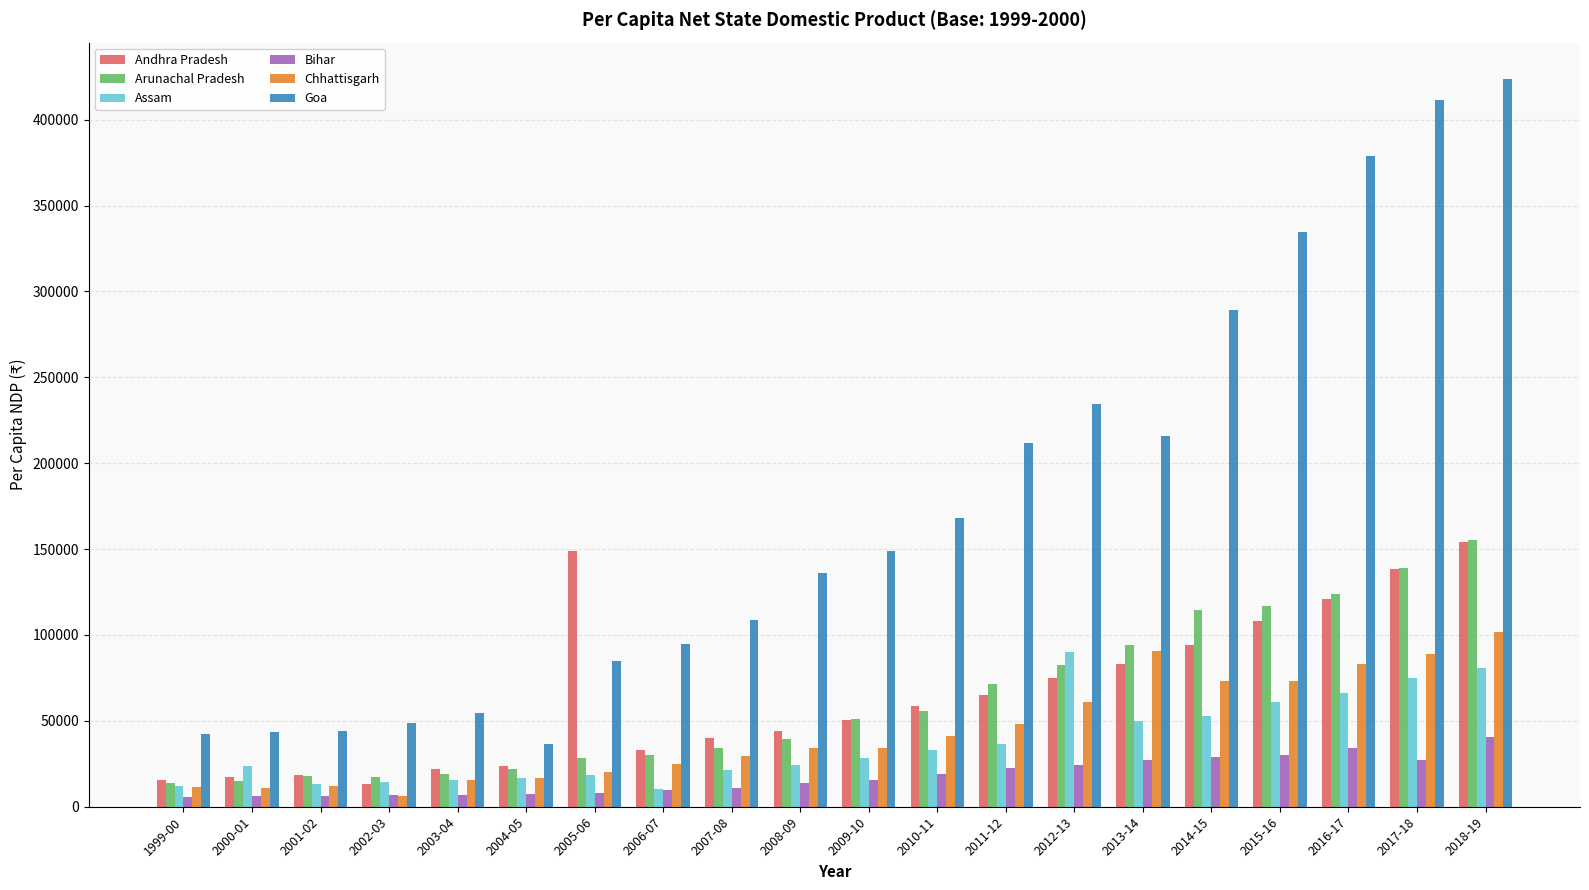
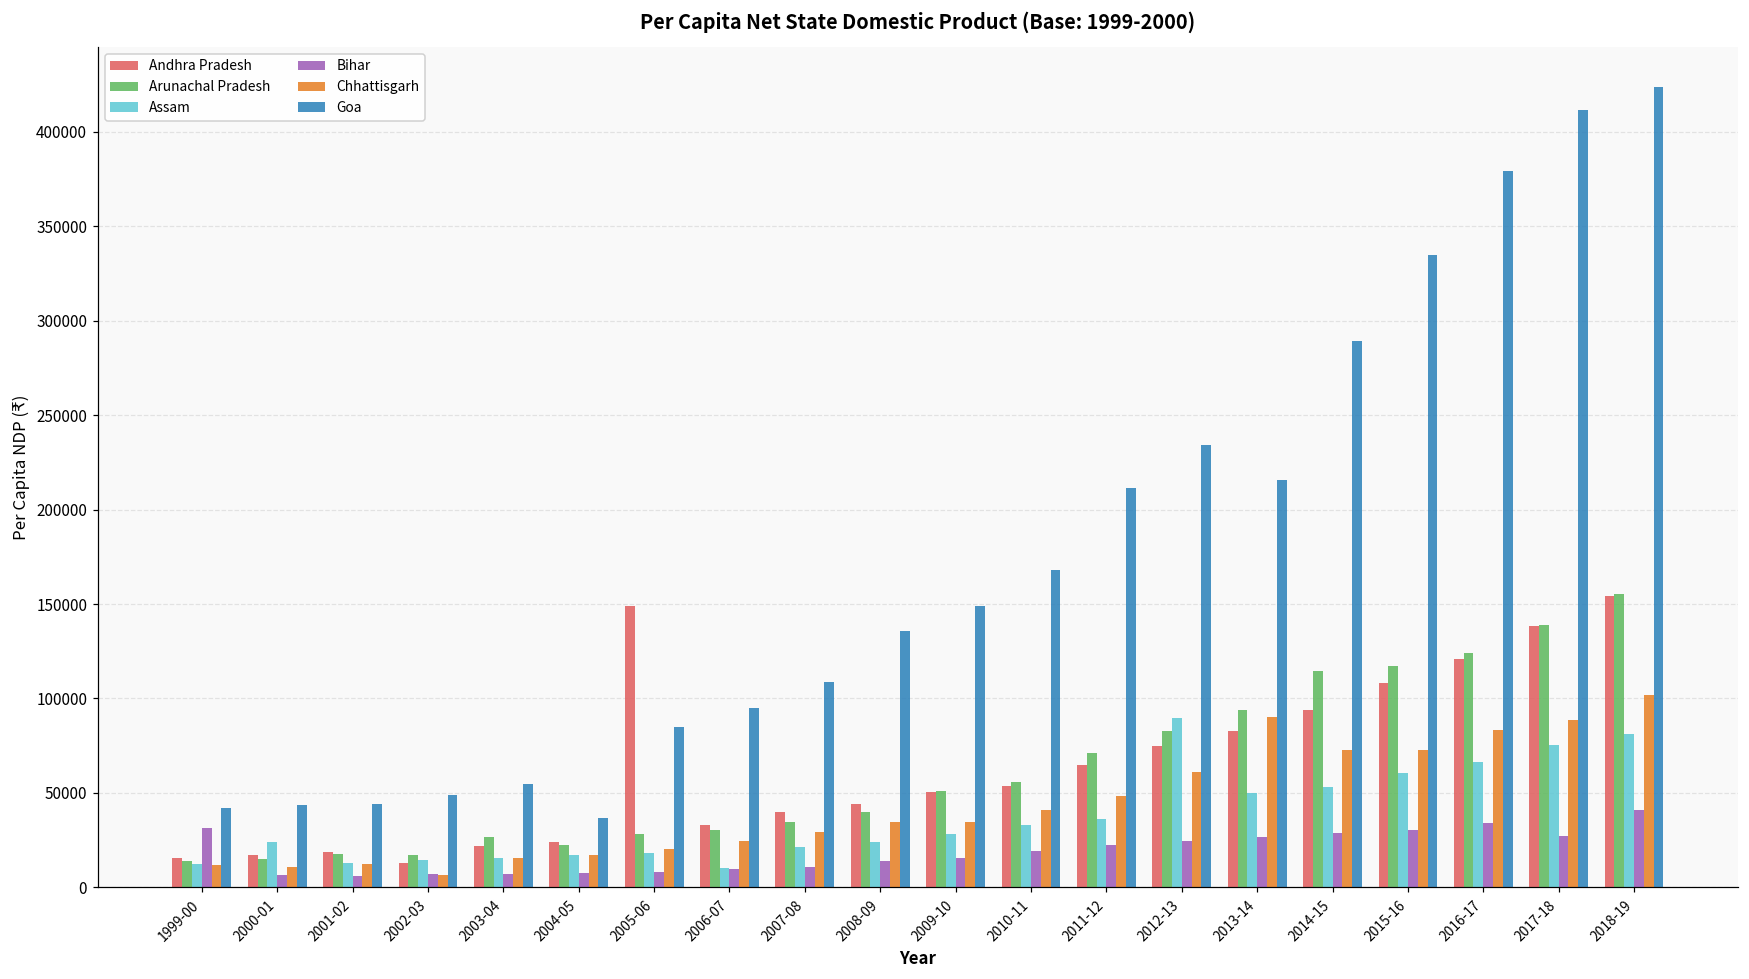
  {
    "Andhra Pradesh": {
      "1999-00": 15000,
      "2000-01": 17000,
      "2001-02": 19000,
      "2002-03": 13000,
      "2003-04": 22000,
      "2004-05": 24000,
      "2005-06": 149000,
      "2006-07": 33000,
      "2007-08": 40000,
      "2008-09": 44000,
      "2009-10": 51000,
-     "2010-11": 59000,
+     "2010-11": 53000,
      "2011-12": 65000,
      "2012-13": 75000,
      "2013-14": 83000,
      "2014-15": 94000,
      "2015-16": 108000,
      "2016-17": 121000,
      "2017-18": 138000,
      "2018-19": 154000
    },
    "Arunachal Pradesh": {
      "1999-00": 14000,
      "2000-01": 15000,
      "2001-02": 18000,
      "2002-03": 17000,
-     "2003-04": 19000,
+     "2003-04": 27000,
      "2004-05": 22000,
      "2005-06": 28000,
      "2006-07": 30000,
      "2007-08": 34000,
      "2008-09": 40000,
      "2009-10": 51000,
      "2010-11": 56000,
      "2011-12": 71000,
      "2012-13": 83000,
      "2013-14": 94000,
      "2014-15": 115000,
      "2015-16": 117000,
      "2016-17": 124000,
      "2017-18": 139000,
      "2018-19": 155000
    },
    "Assam": {
      "1999-00": 12000,
      "2000-01": 24000,
      "2001-02": 13000,
      "2002-03": 14000,
      "2003-04": 15000,
      "2004-05": 17000,
      "2005-06": 18000,
      "2006-07": 10000,
      "2007-08": 21000,
      "2008-09": 24000,
      "2009-10": 28000,
      "2010-11": 33000,
      "2011-12": 36000,
      "2012-13": 90000,
      "2013-14": 50000,
      "2014-15": 53000,
      "2015-16": 61000,
      "2016-17": 66000,
      "2017-18": 75000,
      "2018-19": 81000
    },
    "Bihar": {
-     "1999-00": 6000,
+     "1999-00": 32000,
      "2000-01": 6000,
      "2001-02": 6000,
      "2002-03": 7000,
      "2003-04": 7000,
      "2004-05": 7000,
      "2005-06": 8000,
      "2006-07": 10000,
      "2007-08": 11000,
      "2008-09": 14000,
      "2009-10": 15000,
      "2010-11": 19000,
      "2011-12": 23000,
      "2012-13": 24000,
      "2013-14": 27000,
      "2014-15": 29000,
      "2015-16": 30000,
      "2016-17": 34000,
      "2017-18": 27000,
      "2018-19": 41000
    },
    "Chhattisgarh": {
      "1999-00": 12000,
      "2000-01": 11000,
      "2001-02": 12000,
      "2002-03": 6000,
      "2003-04": 16000,
      "2004-05": 17000,
      "2005-06": 20000,
      "2006-07": 25000,
      "2007-08": 29000,
      "2008-09": 34000,
      "2009-10": 34000,
      "2010-11": 41000,
      "2011-12": 48000,
      "2012-13": 61000,
      "2013-14": 90000,
      "2014-15": 73000,
      "2015-16": 73000,
      "2016-17": 83000,
      "2017-18": 89000,
      "2018-19": 102000
    },
    "Goa": {
      "1999-00": 42000,
      "2000-01": 44000,
      "2001-02": 44000,
      "2002-03": 49000,
      "2003-04": 55000,
      "2004-05": 37000,
      "2005-06": 85000,
      "2006-07": 95000,
      "2007-08": 109000,
      "2008-09": 136000,
      "2009-10": 149000,
      "2010-11": 168000,
      "2011-12": 212000,
      "2012-13": 234000,
      "2013-14": 216000,
      "2014-15": 289000,
      "2015-16": 335000,
      "2016-17": 379000,
      "2017-18": 412000,
      "2018-19": 424000
    }
  }
